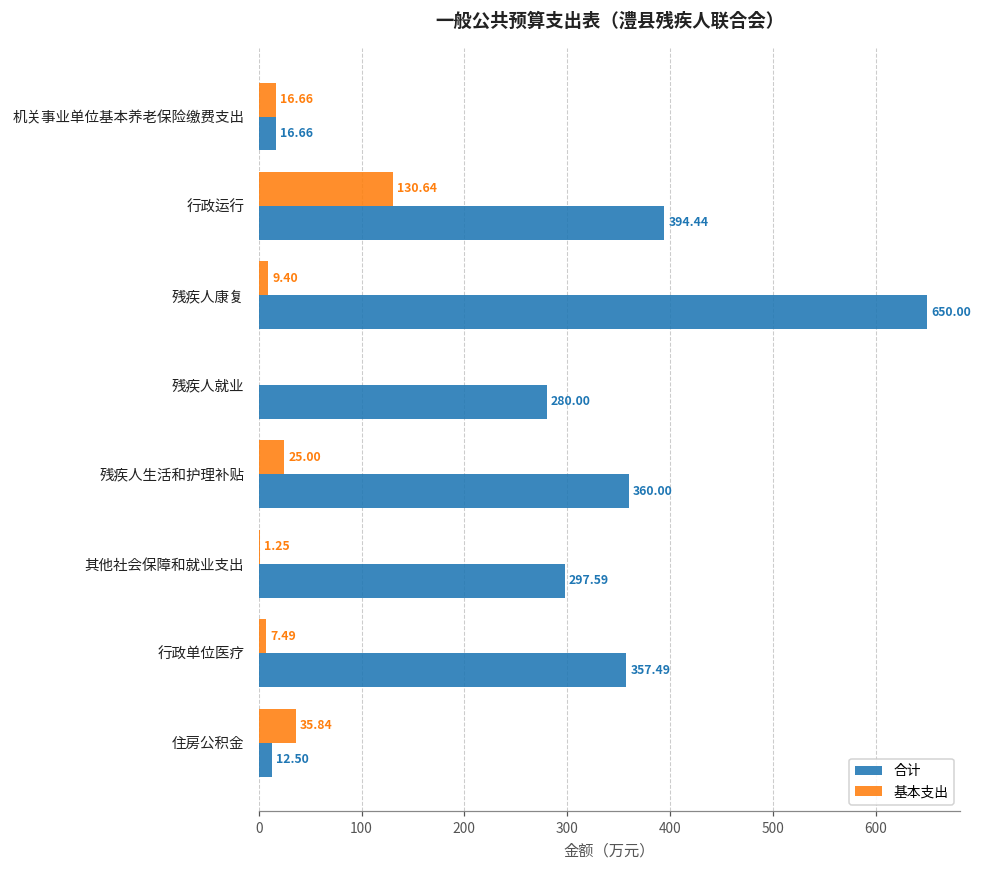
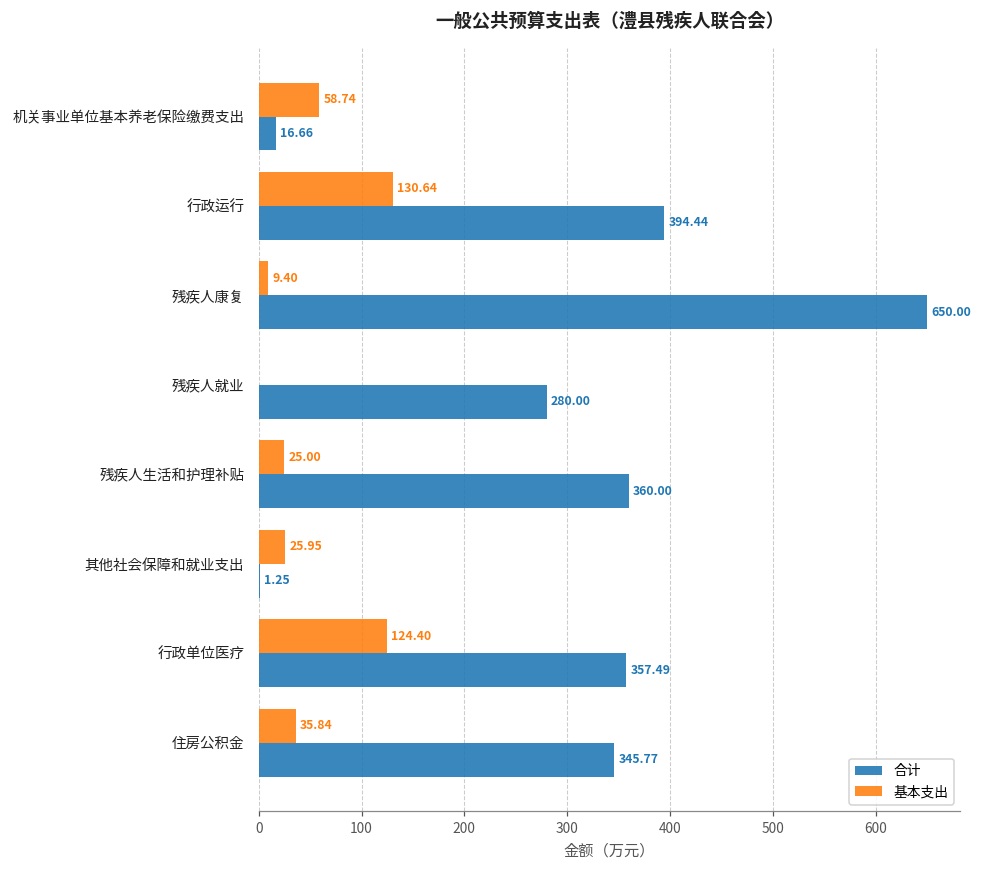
  {
    "合计": {
      "机关事业单位基本养老保险缴费支出": 16.66,
      "行政运行": 394.44,
      "残疾人康复": 650.00,
      "残疾人就业": 280.00,
      "残疾人生活和护理补贴": 360.00,
-     "其他社会保障和就业支出": 297.59,
+     "其他社会保障和就业支出": 1.25,
      "行政单位医疗": 357.49,
-     "住房公积金": 12.50
+     "住房公积金": 345.77
    },
    "基本支出": {
-     "机关事业单位基本养老保险缴费支出": 16.66,
+     "机关事业单位基本养老保险缴费支出": 58.74,
      "行政运行": 130.64,
      "残疾人康复": 9.40,
      "残疾人生活和护理补贴": 25.00,
-     "其他社会保障和就业支出": 1.25,
-     "行政单位医疗": 7.49,
+     "其他社会保障和就业支出": 25.95,
+     "行政单位医疗": 124.40,
      "住房公积金": 35.84
    }
  }
